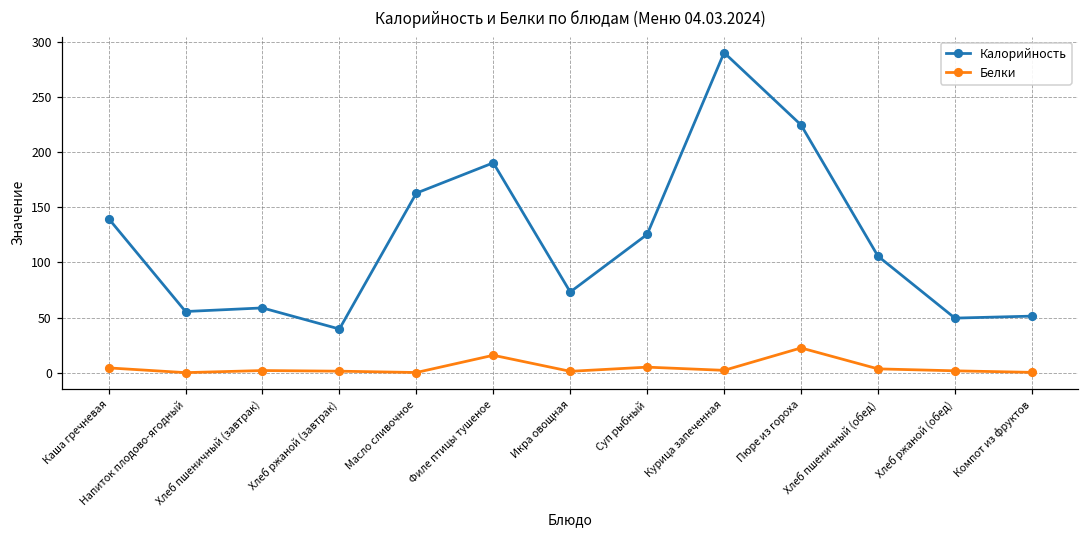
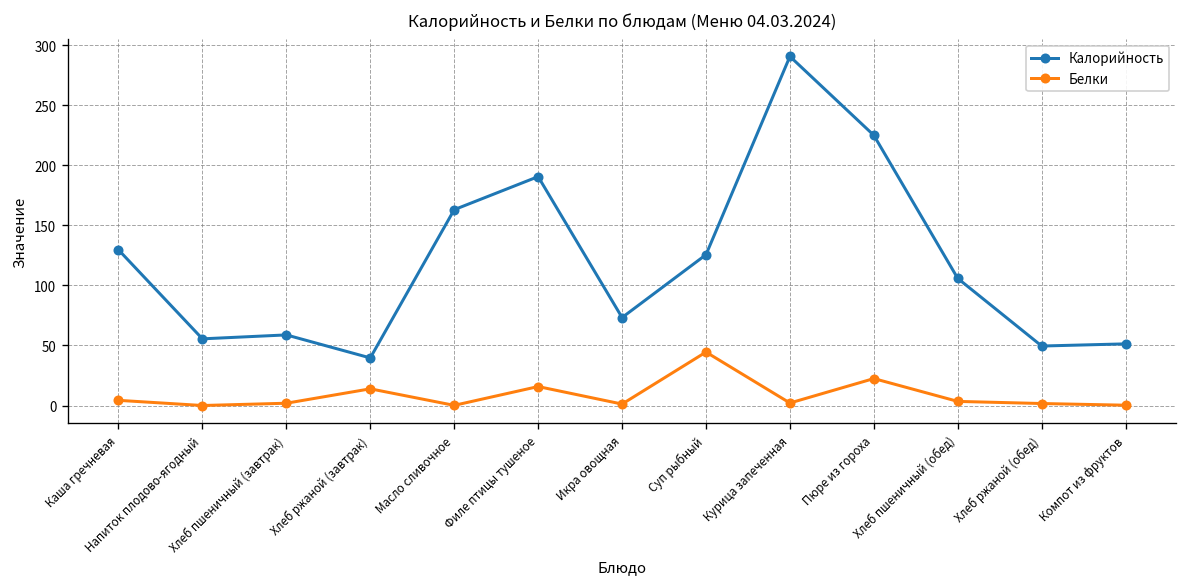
  {
    "Калорийность": {
-     "Каша гречневая": 140,
+     "Каша гречневая": 130,
      "Напиток плодово-ягодный": 55,
      "Хлеб пшеничный (завтрак)": 59,
      "Хлеб ржаной (завтрак)": 40,
      "Масло сливочное": 163,
      "Филе птицы тушеное": 190,
      "Икра овощная": 73,
      "Суп рыбный": 126,
      "Курица запеченная": 291,
      "Пюре из гороха": 225,
      "Хлеб пшеничный (обед)": 106,
      "Хлеб ржаной (обед)": 50,
      "Компот из фруктов": 51
    },
    "Белки": {
      "Каша гречневая": 4,
      "Напиток плодово-ягодный": 0,
      "Хлеб пшеничный (завтрак)": 2,
-     "Хлеб ржаной (завтрак)": 1,
+     "Хлеб ржаной (завтрак)": 14,
      "Масло сливочное": 0,
      "Филе птицы тушеное": 16,
      "Икра овощная": 1,
-     "Суп рыбный": 5,
+     "Суп рыбный": 44,
      "Курица запеченная": 2,
      "Пюре из гороха": 22,
      "Хлеб пшеничный (обед)": 3,
      "Хлеб ржаной (обед)": 2,
      "Компот из фруктов": 0
    }
  }
